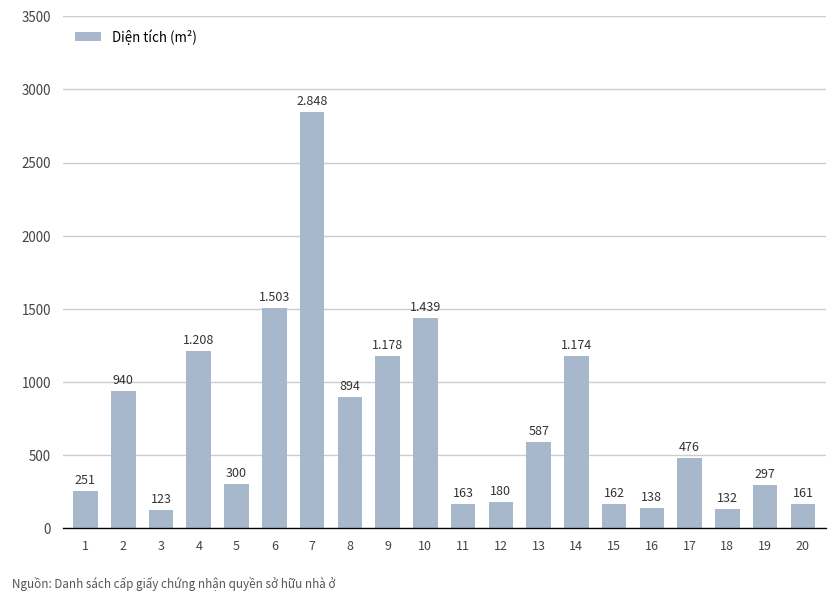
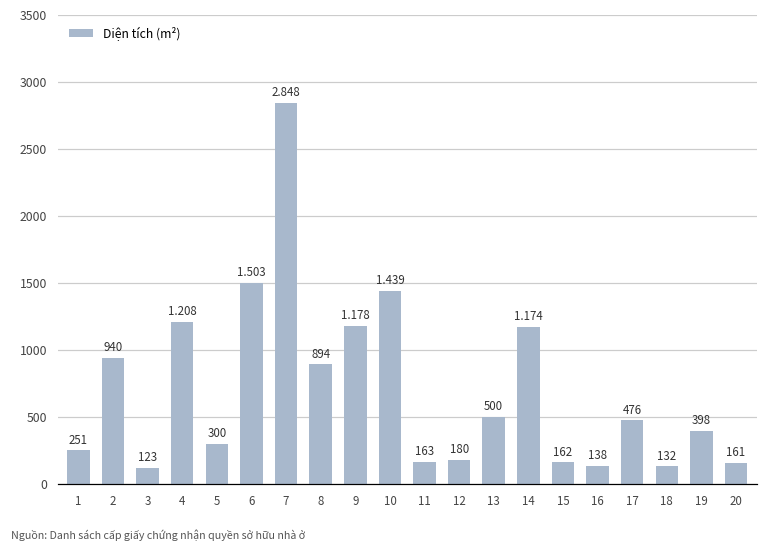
  {
    "1": 251,
    "2": 940,
    "3": 123,
    "5": 300,
    "8": 894,
    "11": 163,
    "12": 180,
-   "13": 587,
+   "13": 500,
    "15": 162,
    "16": 138,
    "17": 476,
    "18": 132,
-   "19": 297,
+   "19": 398,
    "20": 161
  }
